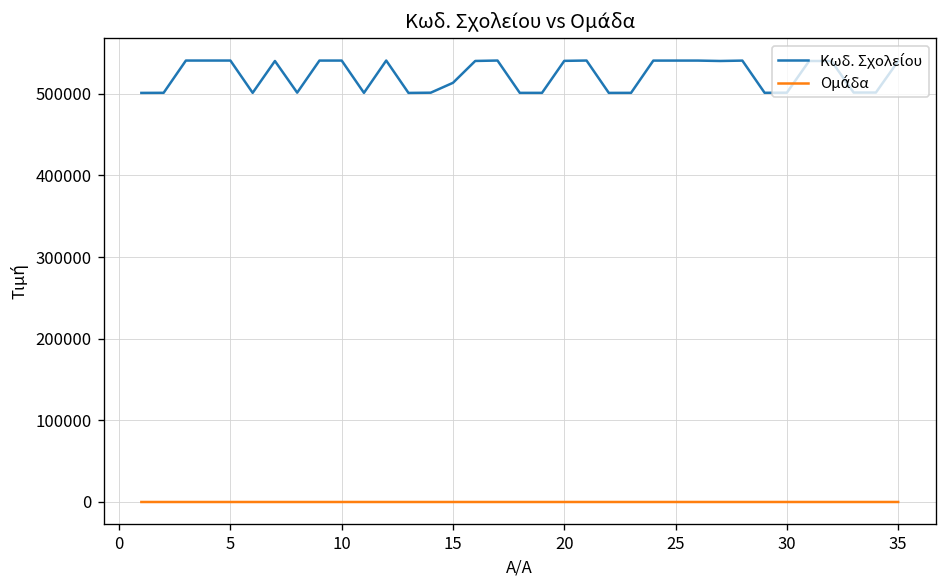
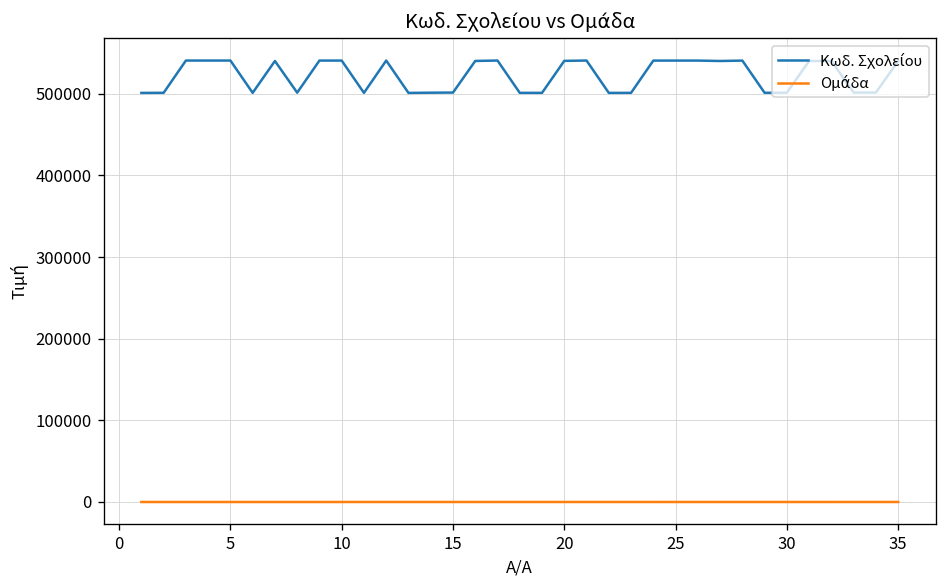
  {
    "Κωδ. Σχολείου": {
      "5": 540000,
      "10": 540000,
-     "15": 510000,
+     "15": 500000,
      "20": 540000,
      "25": 540000
    },
    "Ομάδα": {
      "5": 0,
      "10": 0,
      "15": 0,
      "20": 0,
      "25": 0,
      "30": 0,
      "35": 0
    }
  }
